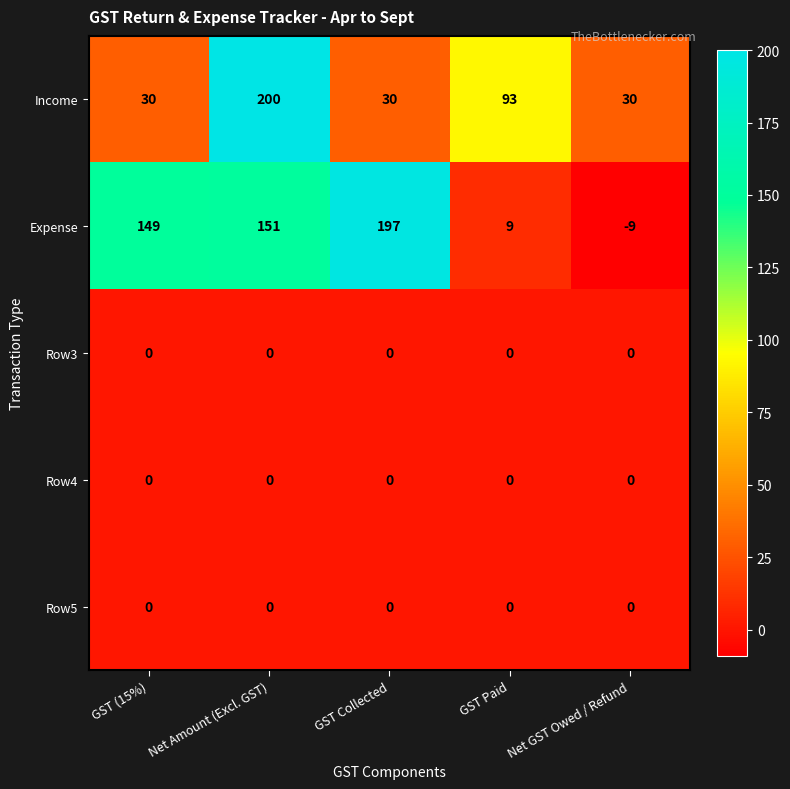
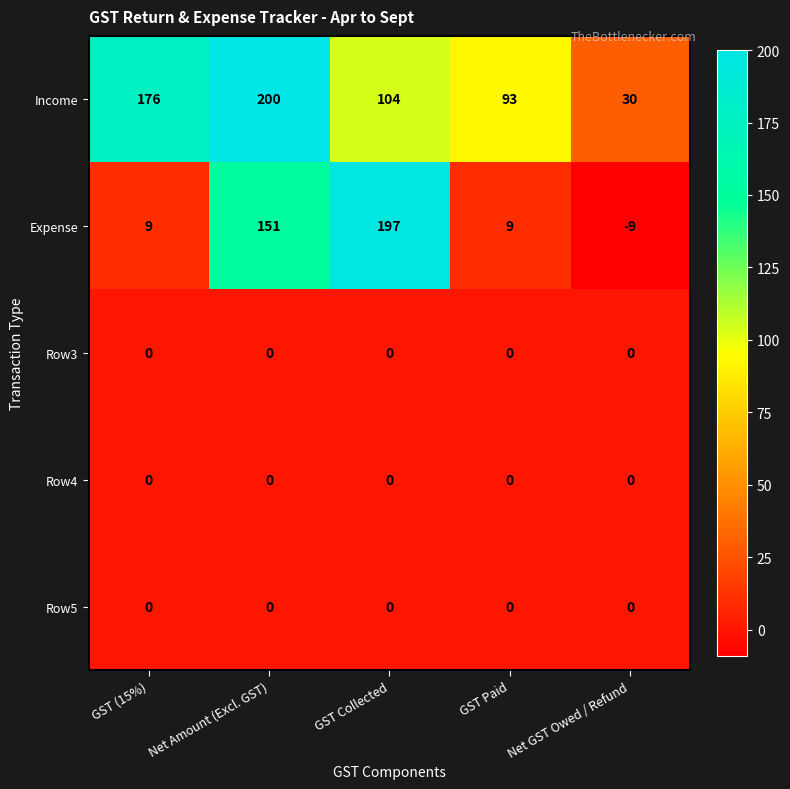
  {
    "Income": {
-     "GST (15%)": 30,
+     "GST (15%)": 176,
      "Net Amount (Excl. GST)": 200,
-     "GST Collected": 30,
+     "GST Collected": 104,
      "GST Paid": 93
    },
    "Expense": {
-     "GST (15%)": 149,
+     "GST (15%)": 9,
      "Net Amount (Excl. GST)": 151,
      "GST Collected": 197,
      "GST Paid": 9,
      "Net GST Owed / Refund": -9
    },
    "Row3": {
      "GST (15%)": 0,
      "Net Amount (Excl. GST)": 0,
      "GST Collected": 0,
      "GST Paid": 0,
      "Net GST Owed / Refund": 0
    },
    "Row4": {
      "GST (15%)": 0,
      "Net Amount (Excl. GST)": 0,
      "GST Collected": 0,
      "GST Paid": 0,
      "Net GST Owed / Refund": 0
    },
    "Row5": {
      "GST (15%)": 0,
      "Net Amount (Excl. GST)": 0,
      "GST Collected": 0,
      "GST Paid": 0,
      "Net GST Owed / Refund": 0
    }
  }
